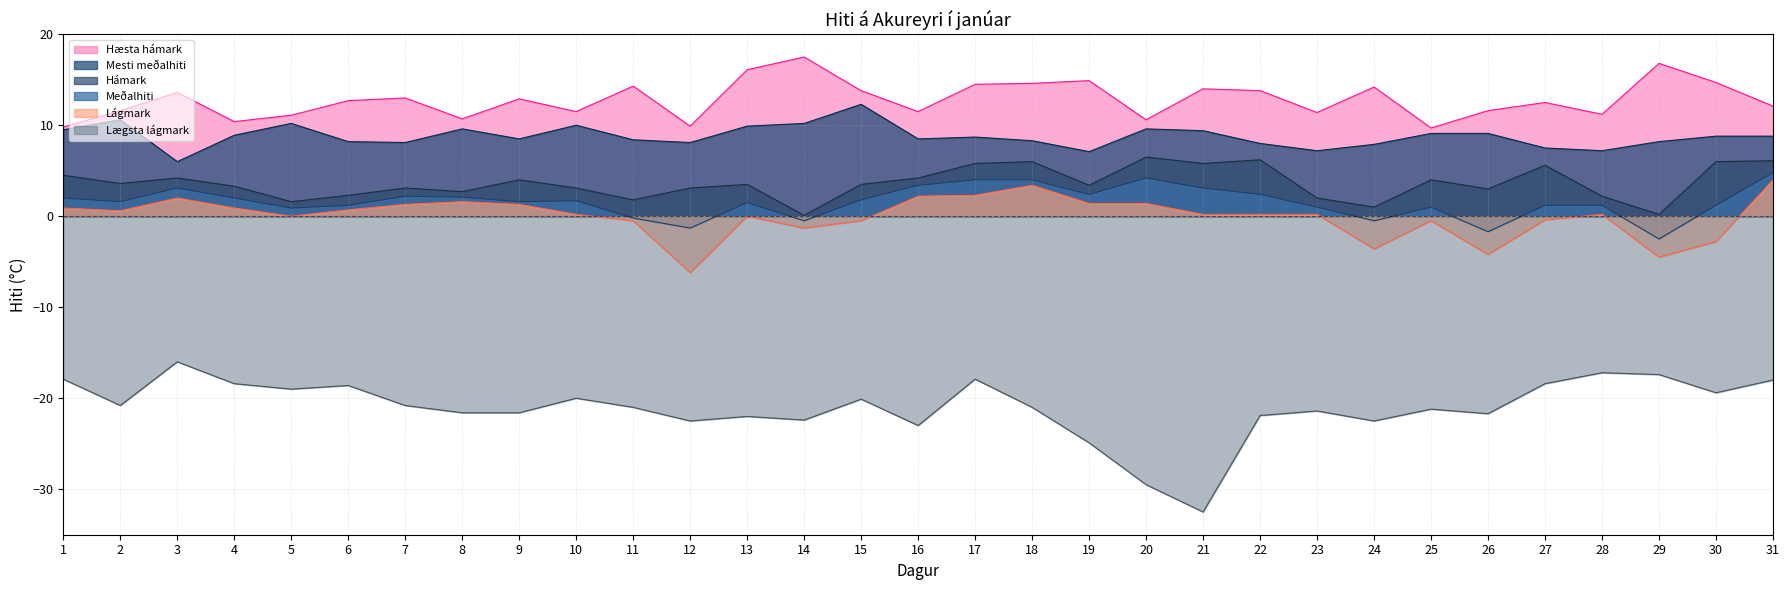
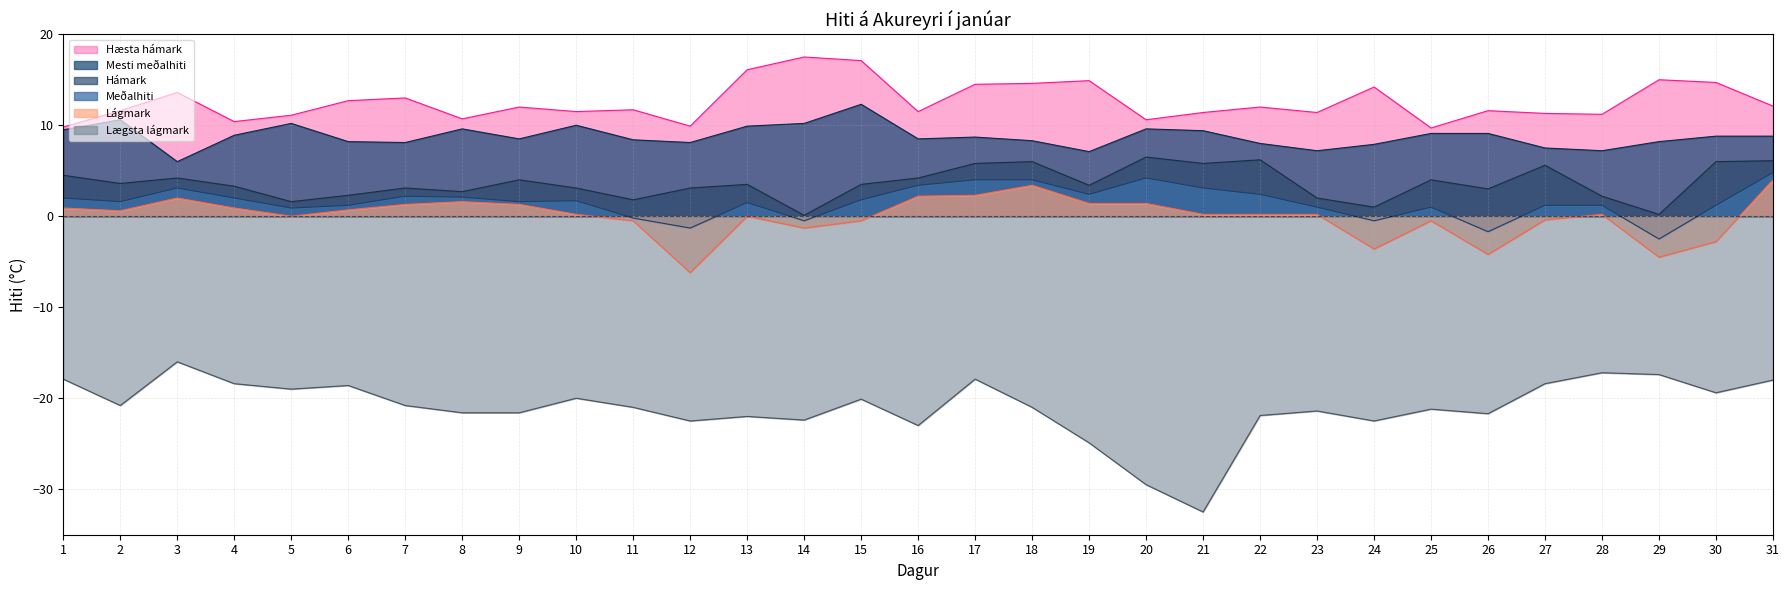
  {
    "Hæsta hámark": {
      "1": 10,
      "4": 10,
      "5": 11,
      "6": 13,
      "7": 13,
      "8": 11,
-     "9": 13,
+     "9": 12,
      "10": 12,
-     "11": 14,
+     "11": 12,
      "12": 10,
      "13": 16,
      "14": 18,
-     "15": 14,
+     "15": 17,
      "16": 12,
      "17": 15,
      "18": 15,
      "19": 15,
      "20": 11,
-     "21": 14,
-     "22": 14,
+     "21": 11,
+     "22": 12,
      "23": 11,
      "24": 14,
      "25": 10,
      "26": 12,
-     "27": 13,
+     "27": 11,
      "28": 11,
-     "29": 17,
+     "29": 15,
      "30": 15,
      "31": 12
    }
  }
